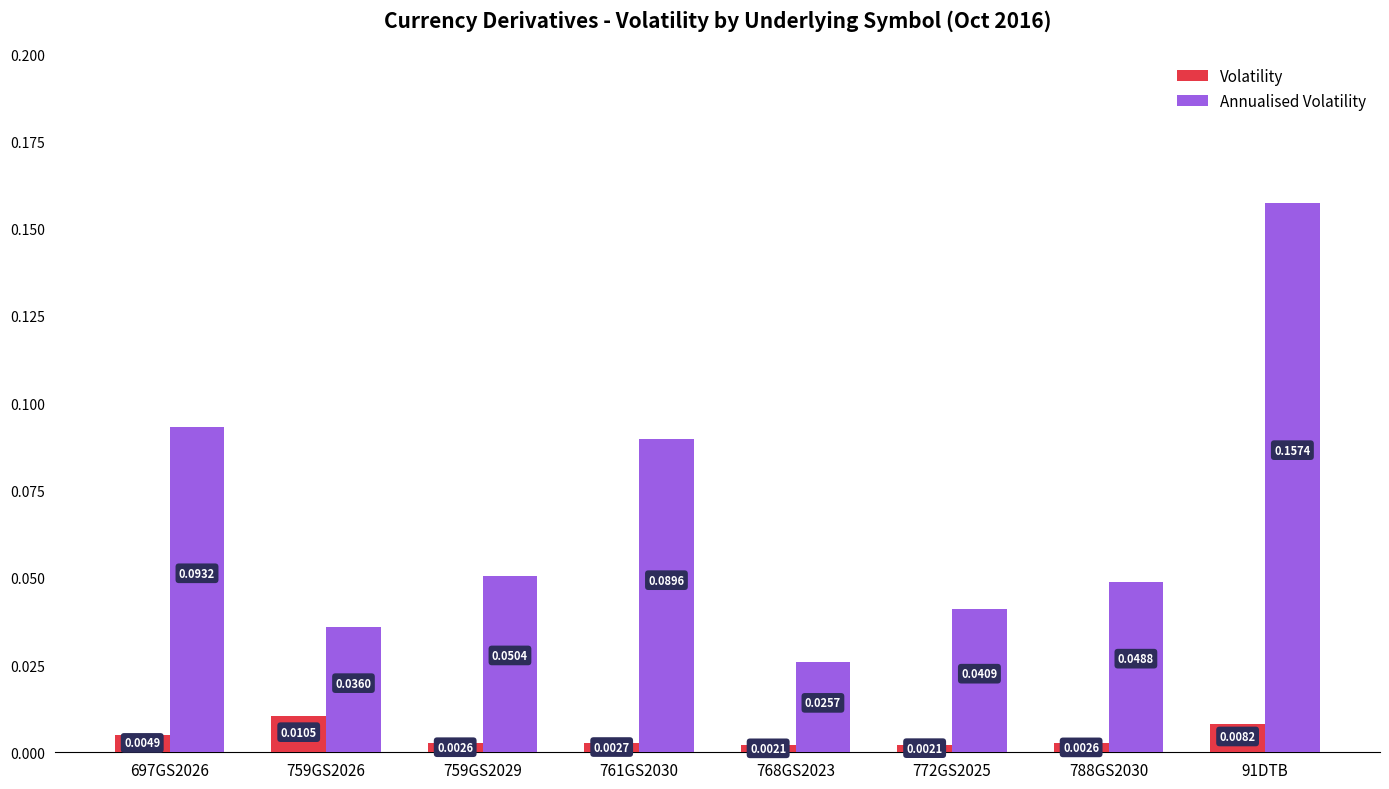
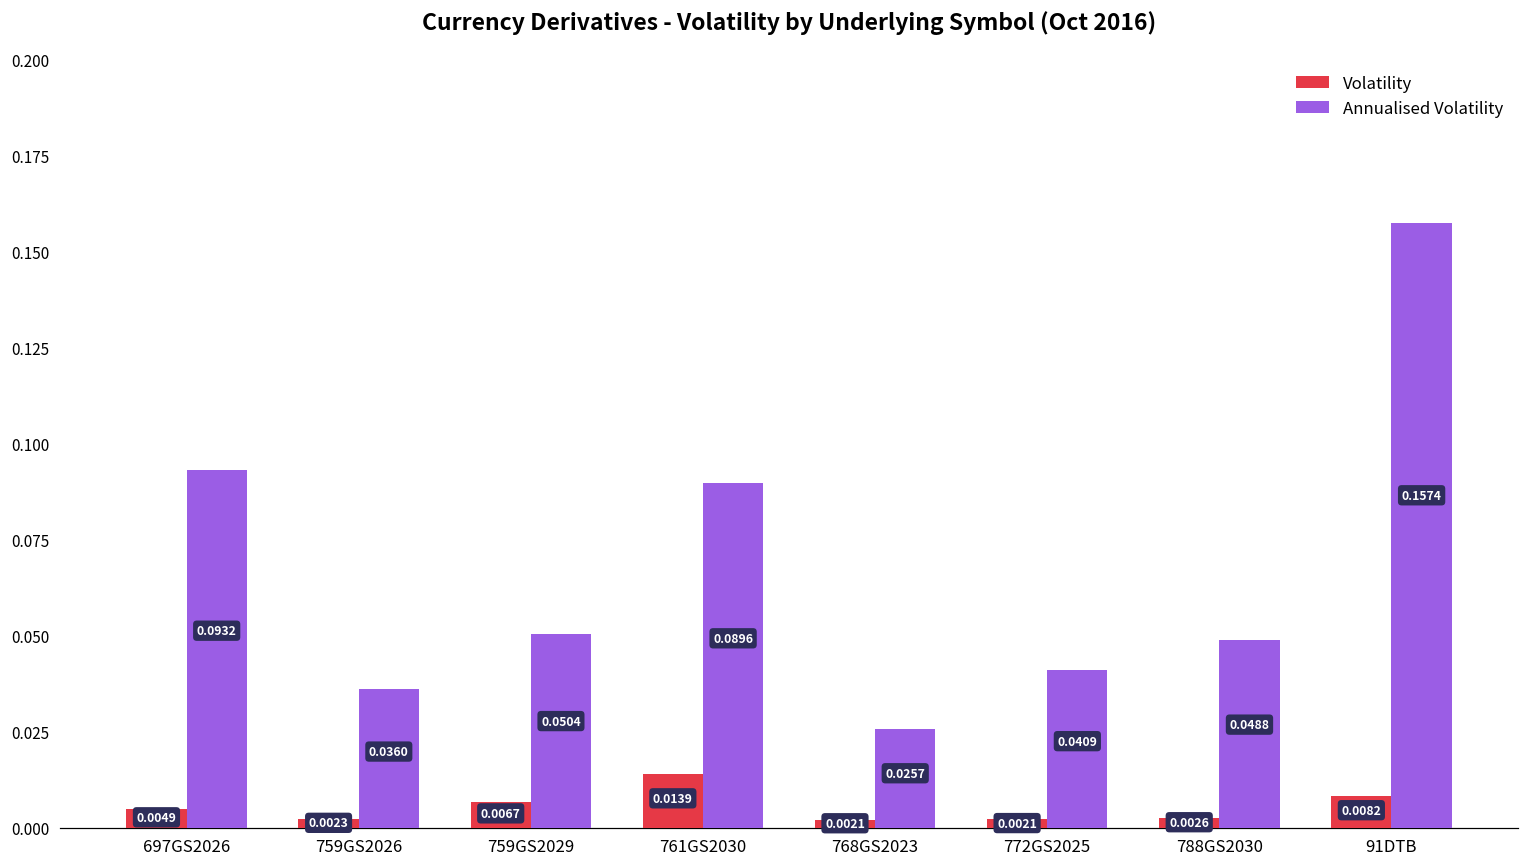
  {
    "Volatility": {
-     "759GS2026": 0.0105,
-     "759GS2029": 0.0026,
-     "761GS2030": 0.0027
+     "759GS2026": 0.0023,
+     "759GS2029": 0.0067,
+     "761GS2030": 0.0139
    }
  }
